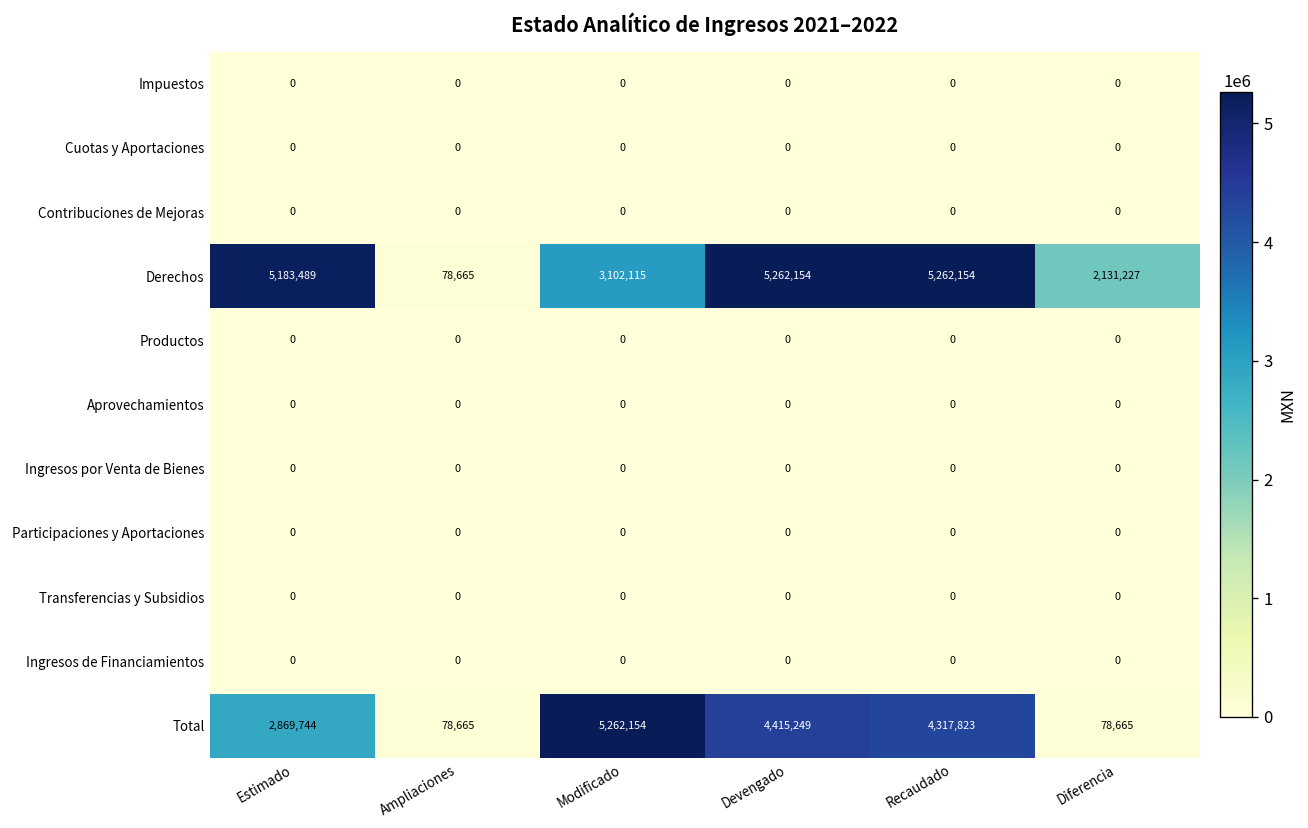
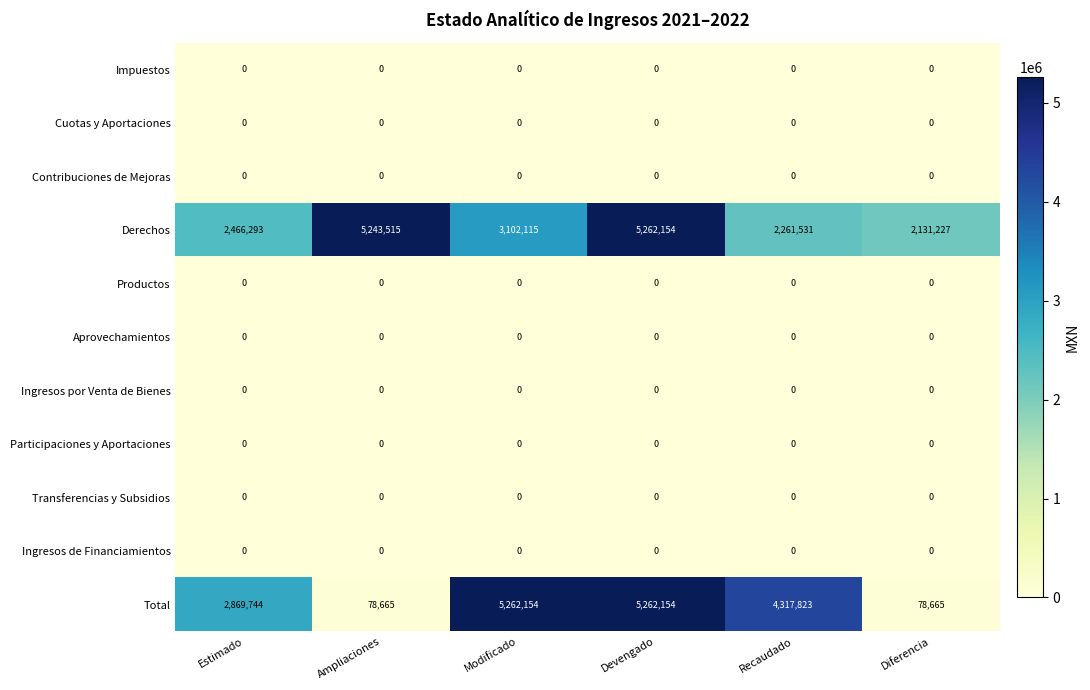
  {
    "Impuestos": {
      "Estimado": "0",
      "Ampliaciones": "0",
      "Modificado": "0",
      "Devengado": "0",
      "Recaudado": "0",
      "Diferencia": "0"
    },
    "Cuotas y Aportaciones": {
      "Estimado": "0",
      "Ampliaciones": "0",
      "Modificado": "0",
      "Devengado": "0",
      "Recaudado": "0",
      "Diferencia": "0"
    },
    "Contribuciones de Mejoras": {
      "Estimado": "0",
      "Ampliaciones": "0",
      "Modificado": "0",
      "Devengado": "0",
      "Recaudado": "0",
      "Diferencia": "0"
    },
    "Derechos": {
-     "Estimado": "5,183,489",
-     "Ampliaciones": "78,665",
+     "Estimado": "2,466,293",
+     "Ampliaciones": "5,243,515",
      "Modificado": "3,102,115",
      "Devengado": "5,262,154",
-     "Recaudado": "5,262,154",
+     "Recaudado": "2,261,531",
      "Diferencia": "2,131,227"
    },
    "Productos": {
      "Estimado": "0",
      "Ampliaciones": "0",
      "Modificado": "0",
      "Devengado": "0",
      "Recaudado": "0",
      "Diferencia": "0"
    },
    "Aprovechamientos": {
      "Estimado": "0",
      "Ampliaciones": "0",
      "Modificado": "0",
      "Devengado": "0",
      "Recaudado": "0",
      "Diferencia": "0"
    },
    "Ingresos por Venta de Bienes": {
      "Estimado": "0",
      "Ampliaciones": "0",
      "Modificado": "0",
      "Devengado": "0",
      "Recaudado": "0",
      "Diferencia": "0"
    },
    "Participaciones y Aportaciones": {
      "Estimado": "0",
      "Ampliaciones": "0",
      "Modificado": "0",
      "Devengado": "0",
      "Recaudado": "0",
      "Diferencia": "0"
    },
    "Transferencias y Subsidios": {
      "Estimado": "0",
      "Ampliaciones": "0",
      "Modificado": "0",
      "Devengado": "0",
      "Recaudado": "0",
      "Diferencia": "0"
    },
    "Ingresos de Financiamientos": {
      "Estimado": "0",
      "Ampliaciones": "0",
      "Modificado": "0",
      "Devengado": "0",
      "Recaudado": "0",
      "Diferencia": "0"
    },
    "Total": {
      "Estimado": "2,869,744",
      "Ampliaciones": "78,665",
      "Modificado": "5,262,154",
-     "Devengado": "4,415,249",
+     "Devengado": "5,262,154",
      "Recaudado": "4,317,823",
      "Diferencia": "78,665"
    }
  }
